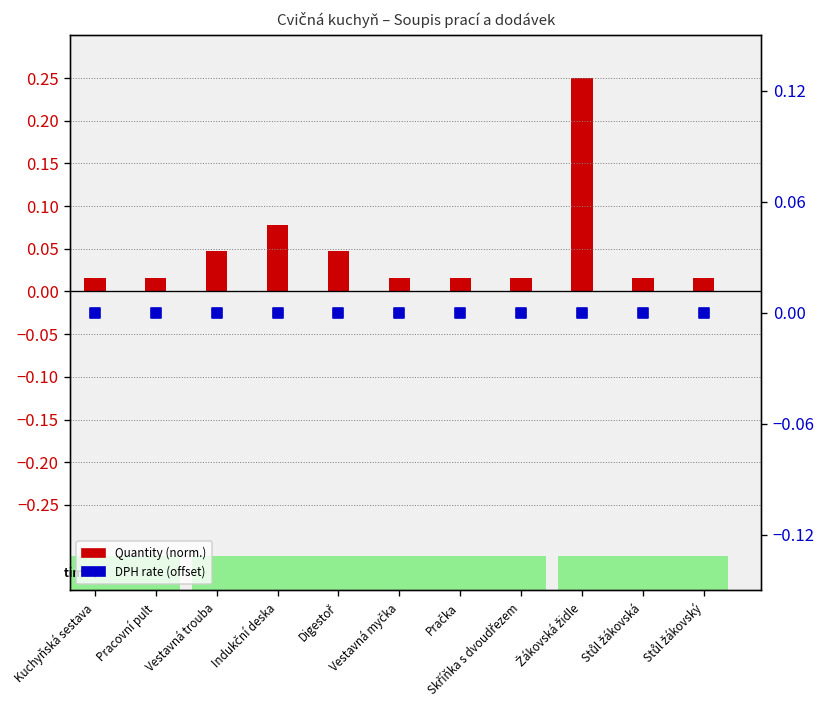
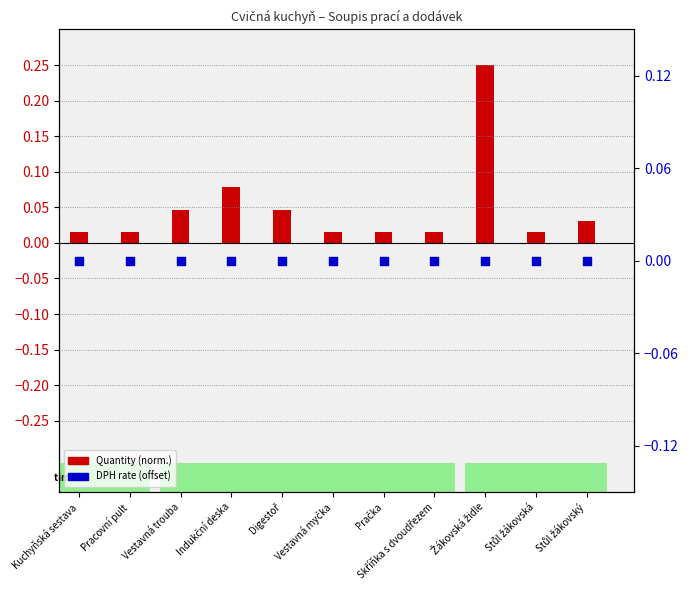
  {
    "Quantity (norm.)": {
      "Kuchyňská sestava": 0.02,
      "Pracovní pult": 0.02,
      "Vestavná trouba": 0.05,
      "Indukční deska": 0.08,
      "Digestoř": 0.05,
      "Vestavná myčka": 0.02,
      "Pračka": 0.02,
      "Skříňka s dvoudřezem": 0.02,
      "Žákovská židle": 0.25,
      "Stůl žákovská": 0.02,
-     "Stůl žákovský": 0.02
+     "Stůl žákovský": 0.03
    }
  }
